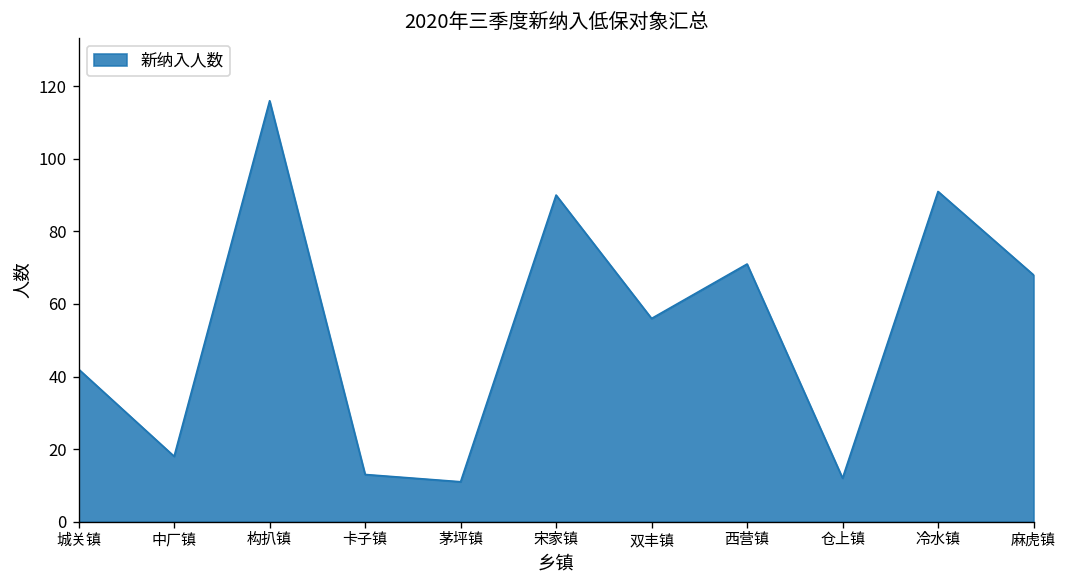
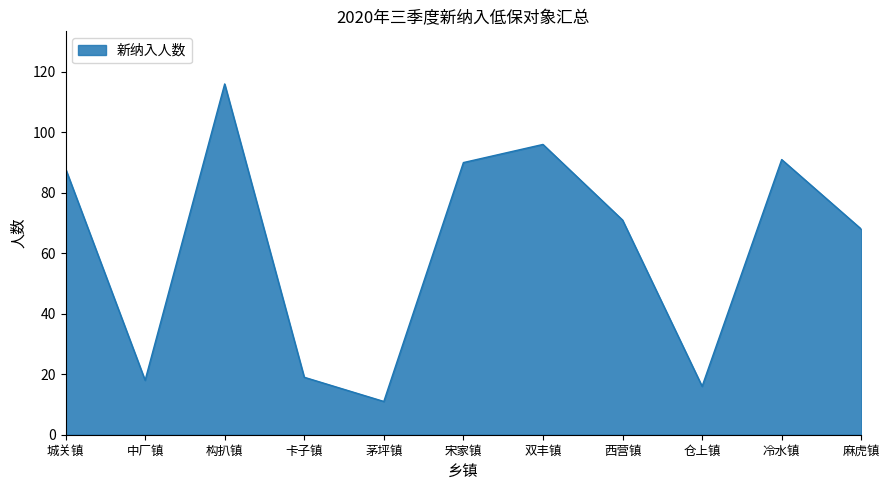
  {
-   "城关镇": 42,
+   "城关镇": 88,
    "中厂镇": 18,
    "构扒镇": 116,
-   "卡子镇": 13,
+   "卡子镇": 19,
    "茅坪镇": 11,
    "宋家镇": 90,
-   "双丰镇": 56,
+   "双丰镇": 96,
    "西营镇": 71,
-   "仓上镇": 12,
+   "仓上镇": 16,
    "冷水镇": 91,
    "麻虎镇": 68
  }
